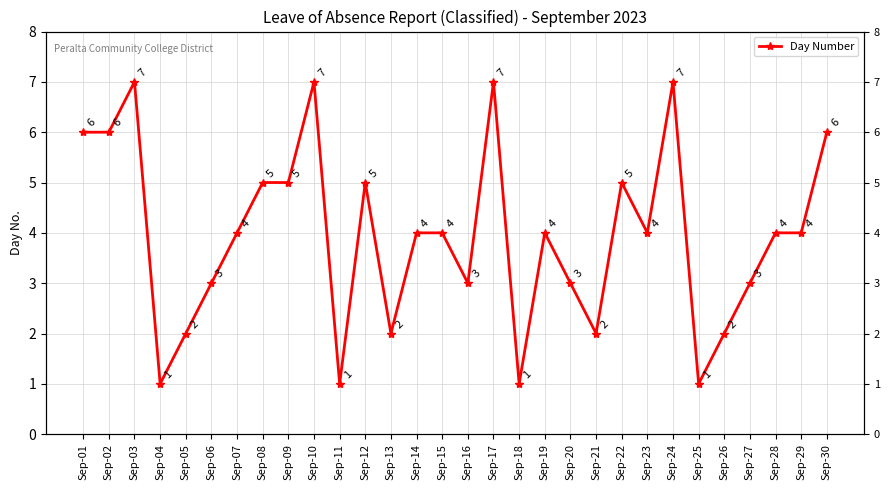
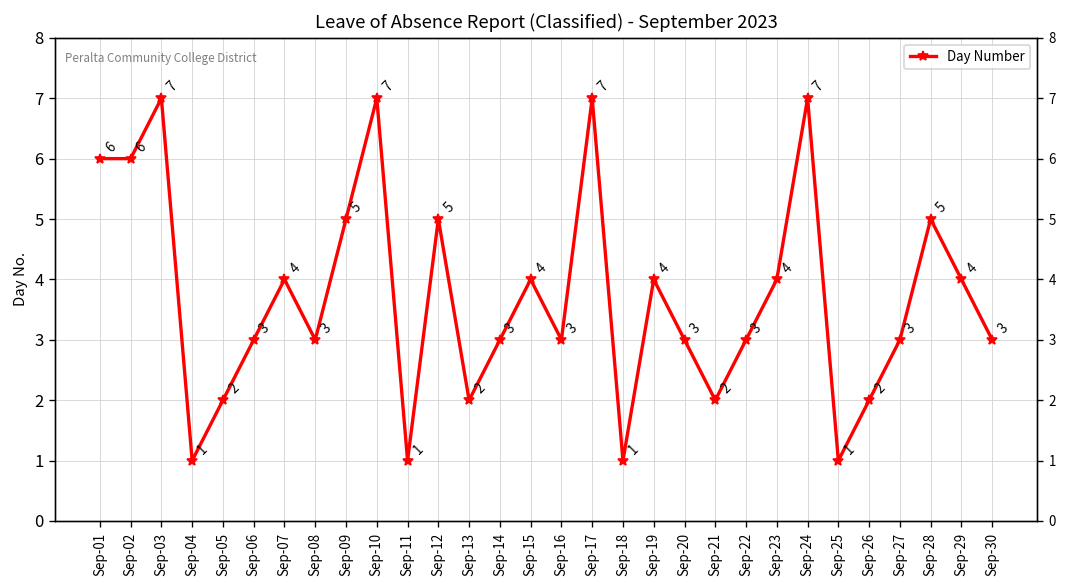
  {
    "Sep-01": 6,
    "Sep-02": 6,
    "Sep-03": 7,
    "Sep-04": 1,
    "Sep-05": 2,
    "Sep-06": 3,
    "Sep-07": 4,
-   "Sep-08": 5,
+   "Sep-08": 3,
    "Sep-09": 5,
    "Sep-10": 7,
    "Sep-11": 1,
    "Sep-12": 5,
    "Sep-13": 2,
-   "Sep-14": 4,
+   "Sep-14": 3,
    "Sep-15": 4,
    "Sep-16": 3,
    "Sep-17": 7,
    "Sep-18": 1,
    "Sep-19": 4,
    "Sep-20": 3,
    "Sep-21": 2,
-   "Sep-22": 5,
+   "Sep-22": 3,
    "Sep-23": 4,
    "Sep-24": 7,
    "Sep-25": 1,
    "Sep-26": 2,
    "Sep-27": 3,
-   "Sep-28": 4,
+   "Sep-28": 5,
    "Sep-29": 4,
-   "Sep-30": 6
+   "Sep-30": 3
  }
